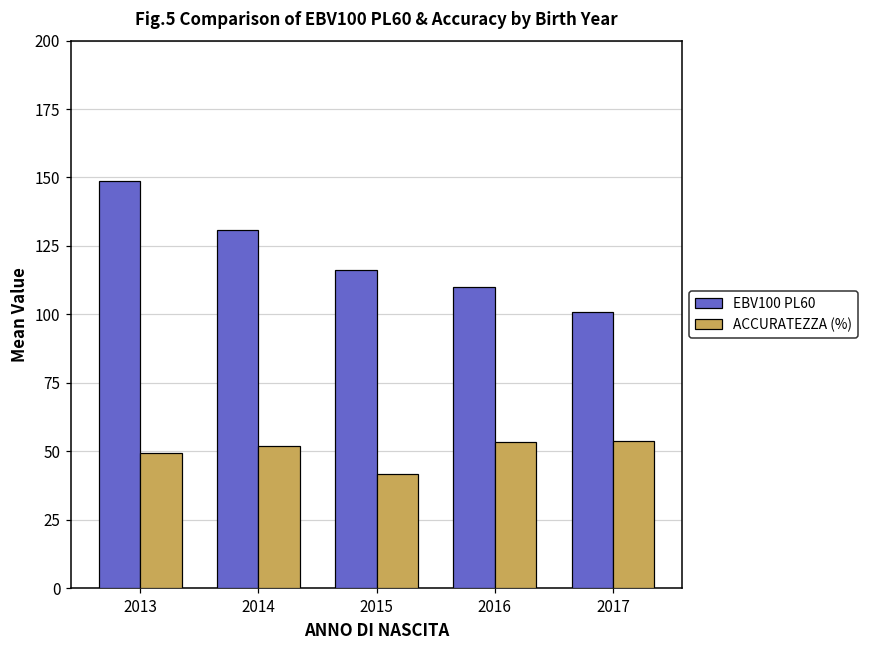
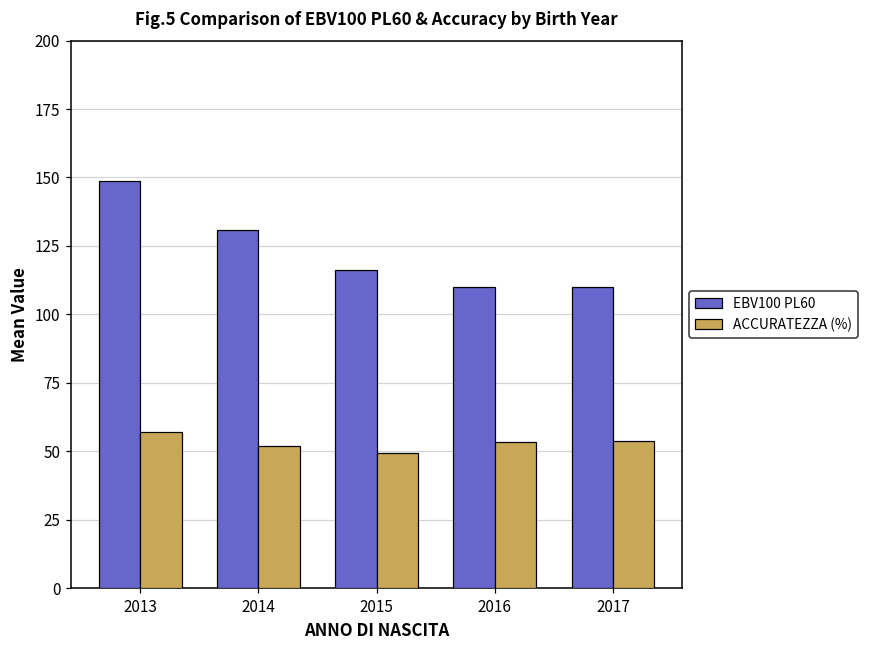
  {
    "EBV100 PL60": {
      "2013": 149,
      "2014": 131,
      "2015": 116,
      "2016": 110,
-     "2017": 101
+     "2017": 110
    },
    "ACCURATEZZA (%)": {
-     "2013": 49,
+     "2013": 57,
      "2014": 52,
-     "2015": 42,
+     "2015": 49,
      "2016": 53,
      "2017": 54
    }
  }
